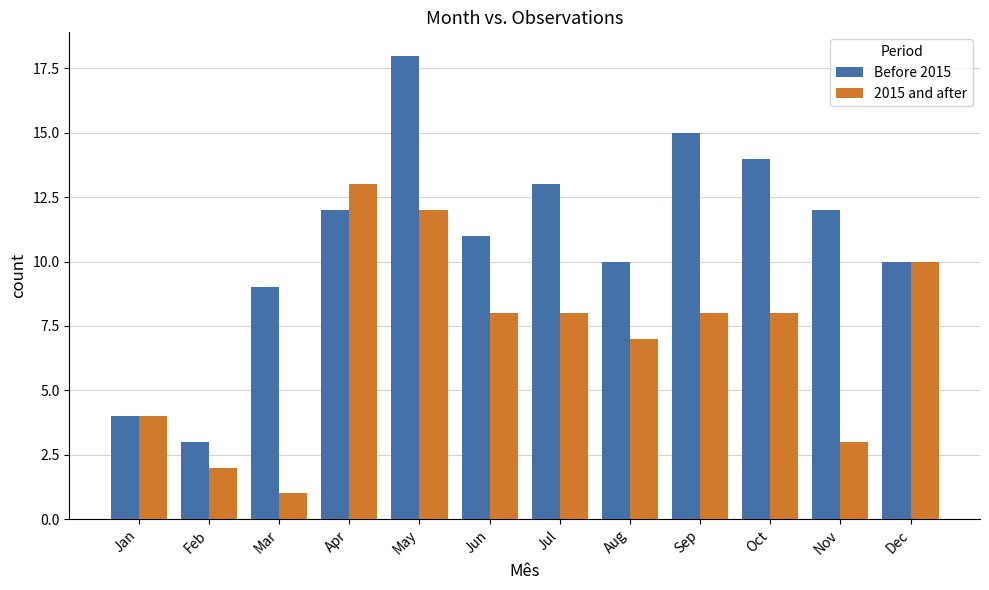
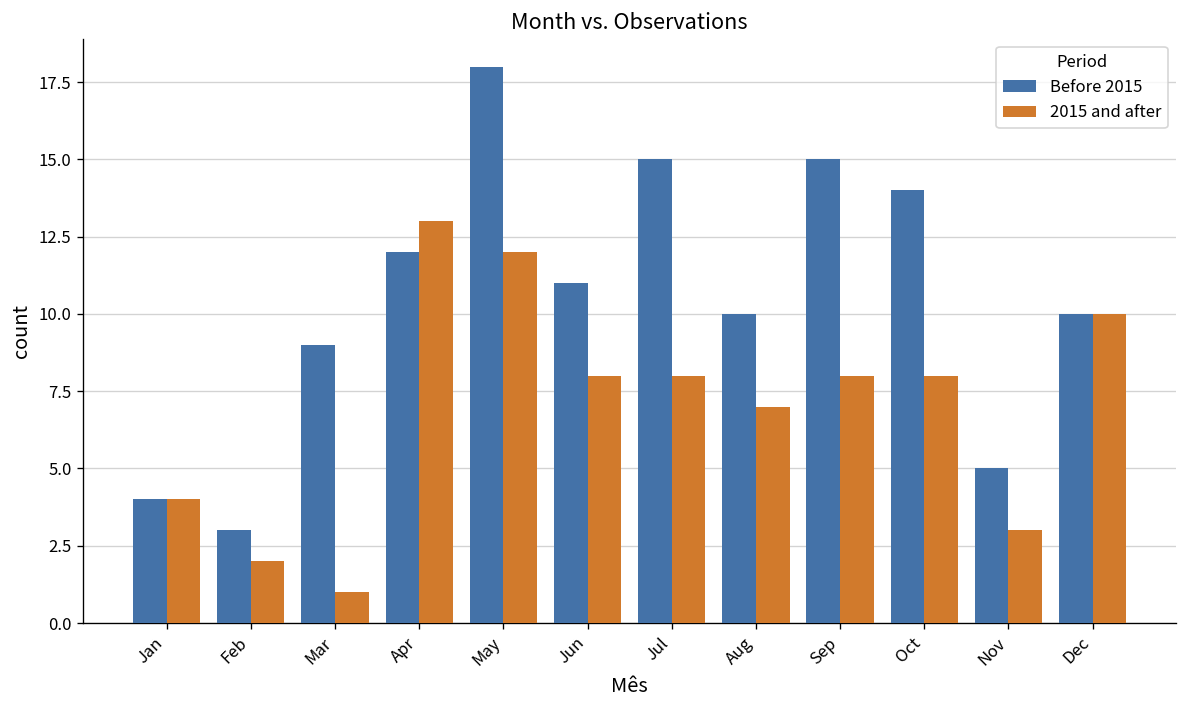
  {
    "Before 2015": {
      "Jan": 4,
      "Feb": 3,
      "Mar": 9,
      "Apr": 12,
      "May": 18,
      "Jun": 11,
-     "Jul": 13,
+     "Jul": 15,
      "Aug": 10,
      "Sep": 15,
      "Oct": 14,
-     "Nov": 12,
+     "Nov": 5,
      "Dec": 10
    },
    "2015 and after": {
      "Jan": 4,
      "Feb": 2,
      "Mar": 1,
      "Apr": 13,
      "May": 12,
      "Jun": 8,
      "Jul": 8,
      "Aug": 7,
      "Sep": 8,
      "Oct": 8,
      "Nov": 3,
      "Dec": 10
    }
  }
